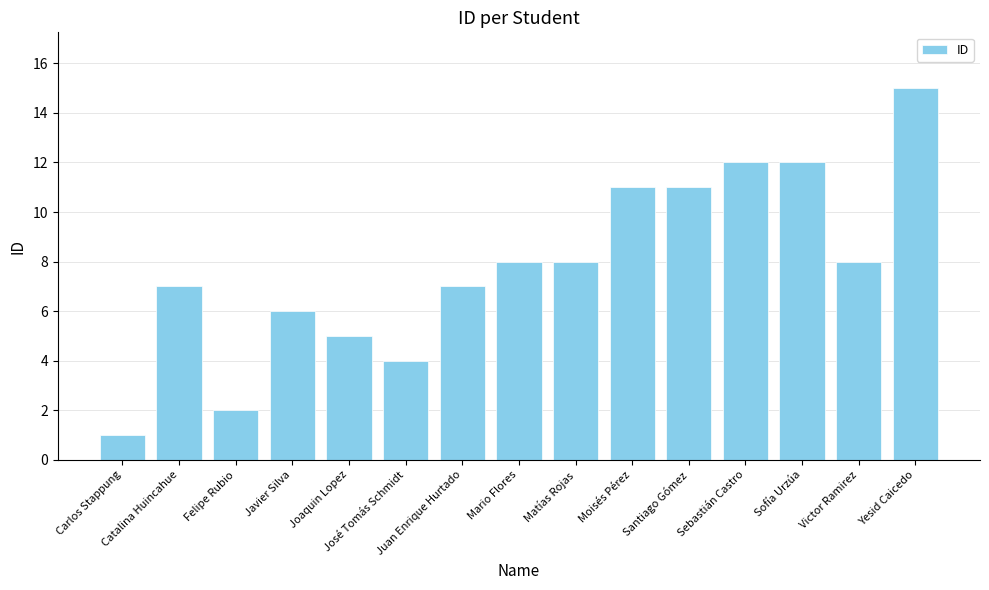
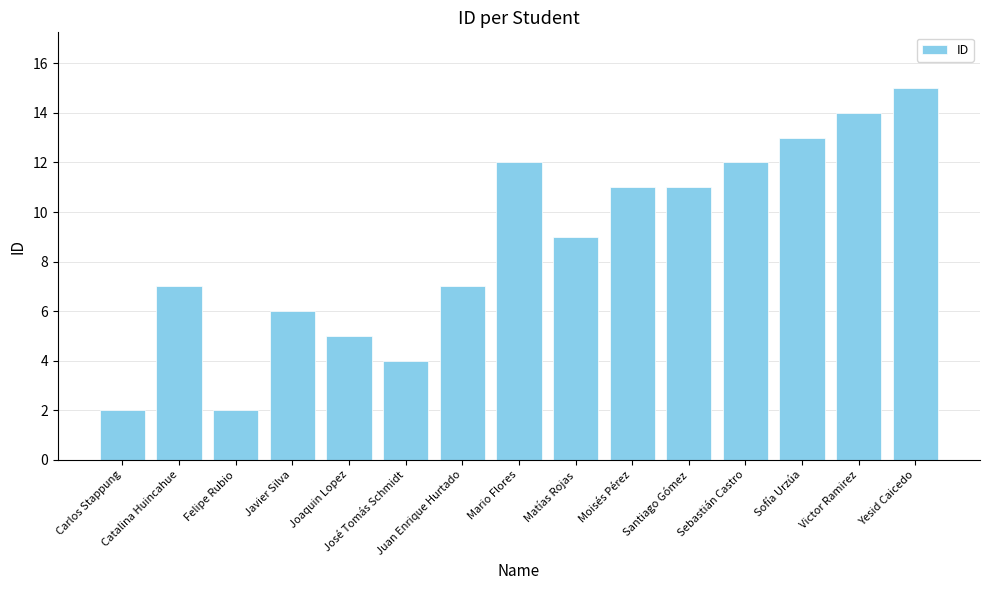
  {
-   "Carlos Stappung": 1,
+   "Carlos Stappung": 2,
    "Catalina Huincahue": 7,
    "Felipe Rubio": 2,
    "Javier Silva": 6,
    "Joaquin Lopez": 5,
    "José Tomás Schmidt": 4,
    "Juan Enrique Hurtado": 7,
-   "Mario Flores": 8,
-   "Matías Rojas": 8,
+   "Mario Flores": 12,
+   "Matías Rojas": 9,
    "Moisés Pérez": 11,
    "Santiago Gómez": 11,
    "Sebastián Castro": 12,
-   "Sofía Urzúa": 12,
-   "Victor Ramirez": 8,
+   "Sofía Urzúa": 13,
+   "Victor Ramirez": 14,
    "Yesid Caicedo": 15
  }
